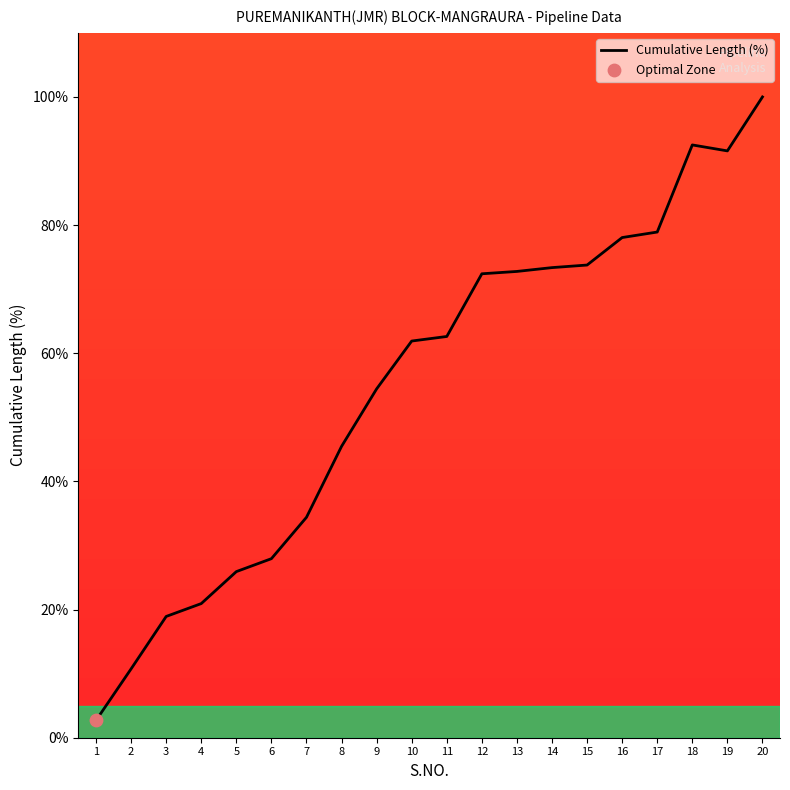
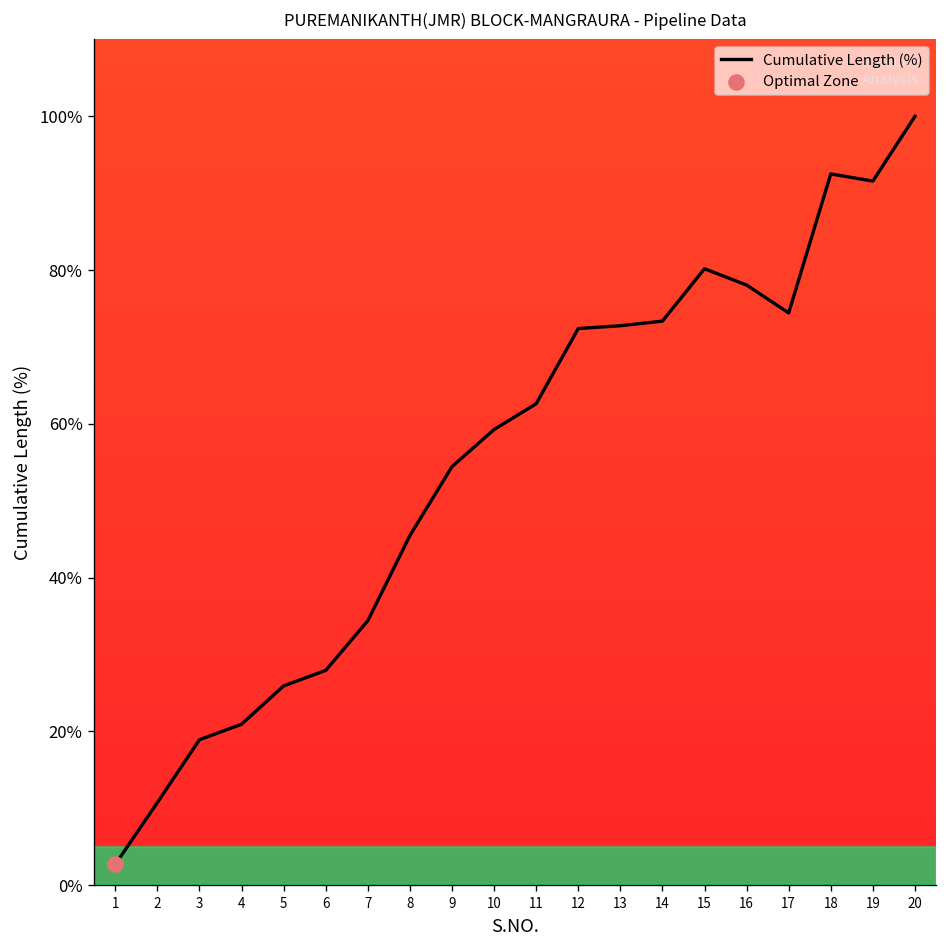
  {
    "Cumulative Length (%)": {
      "2": "11%",
      "3": "19%",
      "4": "21%",
      "5": "26%",
      "6": "28%",
      "7": "34%",
      "8": "45%",
      "9": "54%",
-     "10": "62%",
+     "10": "59%",
      "11": "63%",
      "12": "72%",
      "13": "73%",
      "14": "73%",
-     "15": "74%",
+     "15": "80%",
      "16": "78%",
-     "17": "79%",
+     "17": "74%",
      "18": "93%",
      "19": "92%",
      "20": "100%"
    }
  }
